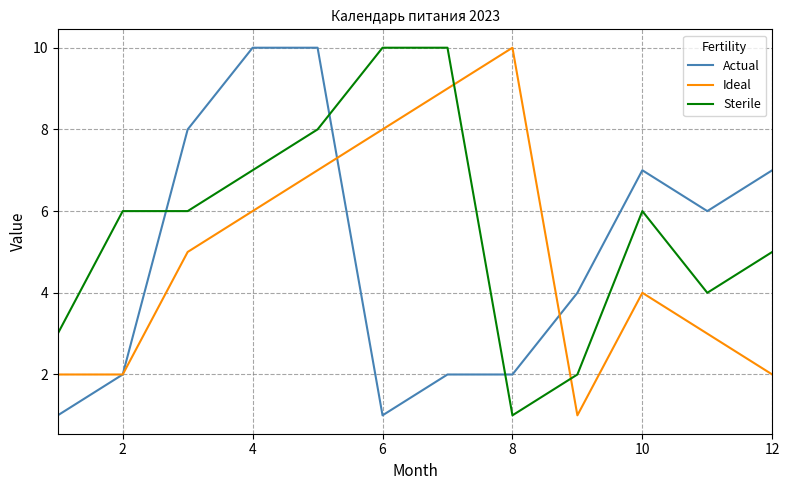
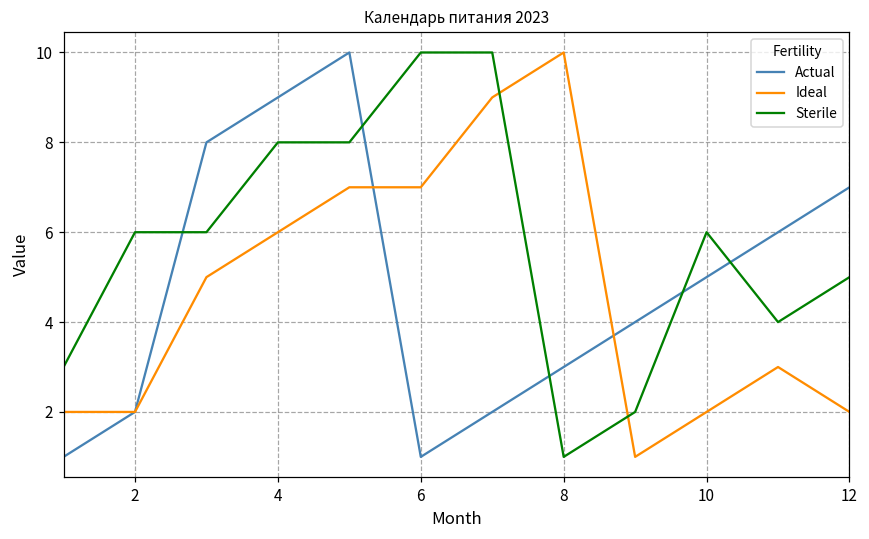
  {
    "Actual": {
-     "4": 10,
+     "4": 9,
      "6": 1,
-     "8": 2,
-     "10": 7,
+     "8": 3,
+     "10": 5,
      "12": 7
    },
    "Ideal": {
      "4": 6,
-     "6": 8,
+     "6": 7,
      "8": 10,
-     "10": 4,
+     "10": 2,
      "12": 2
    },
    "Sterile": {
      "2": 6,
-     "4": 7,
+     "4": 8,
      "6": 10,
      "8": 1,
      "10": 6,
      "12": 5
    }
  }
